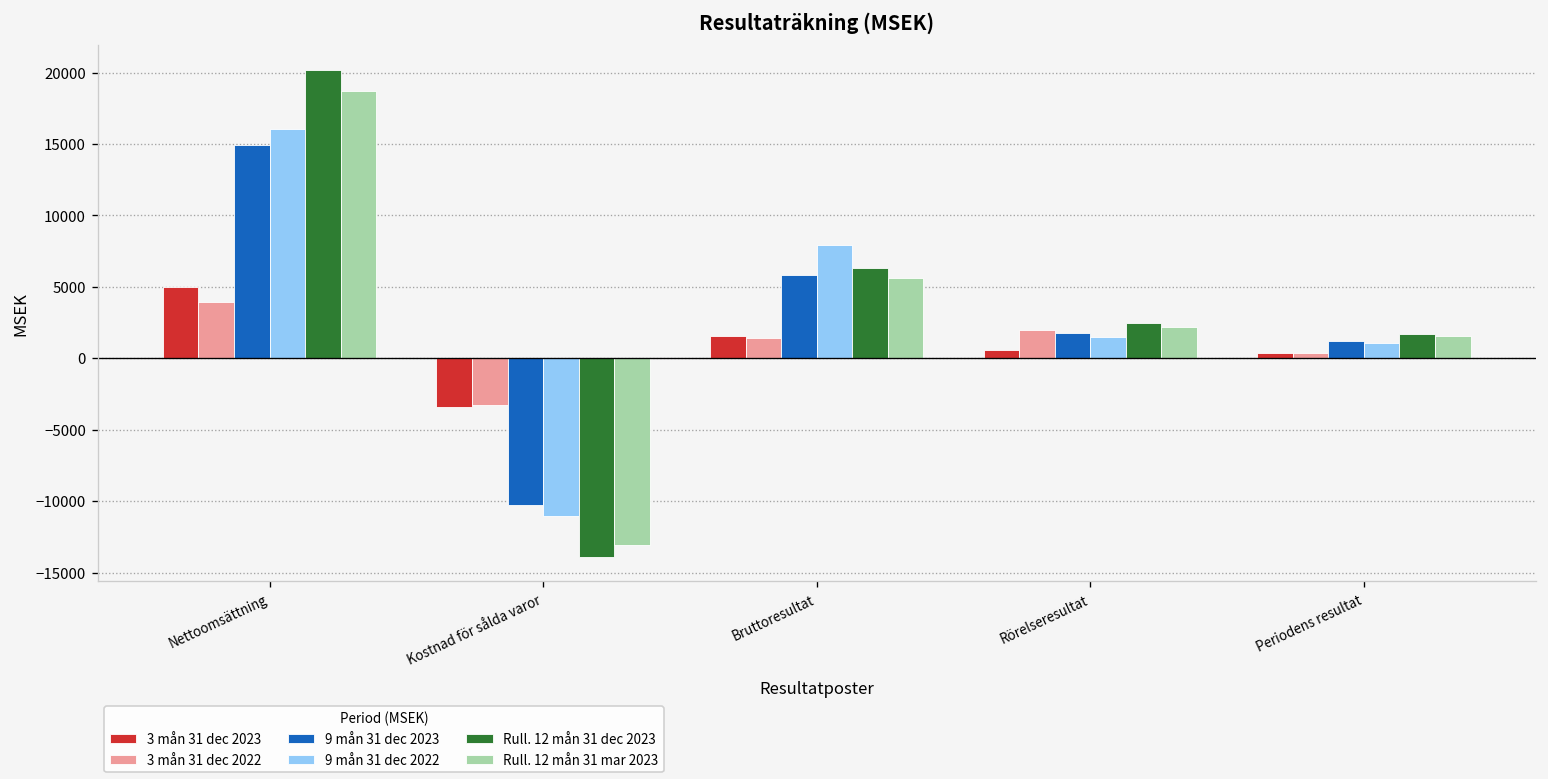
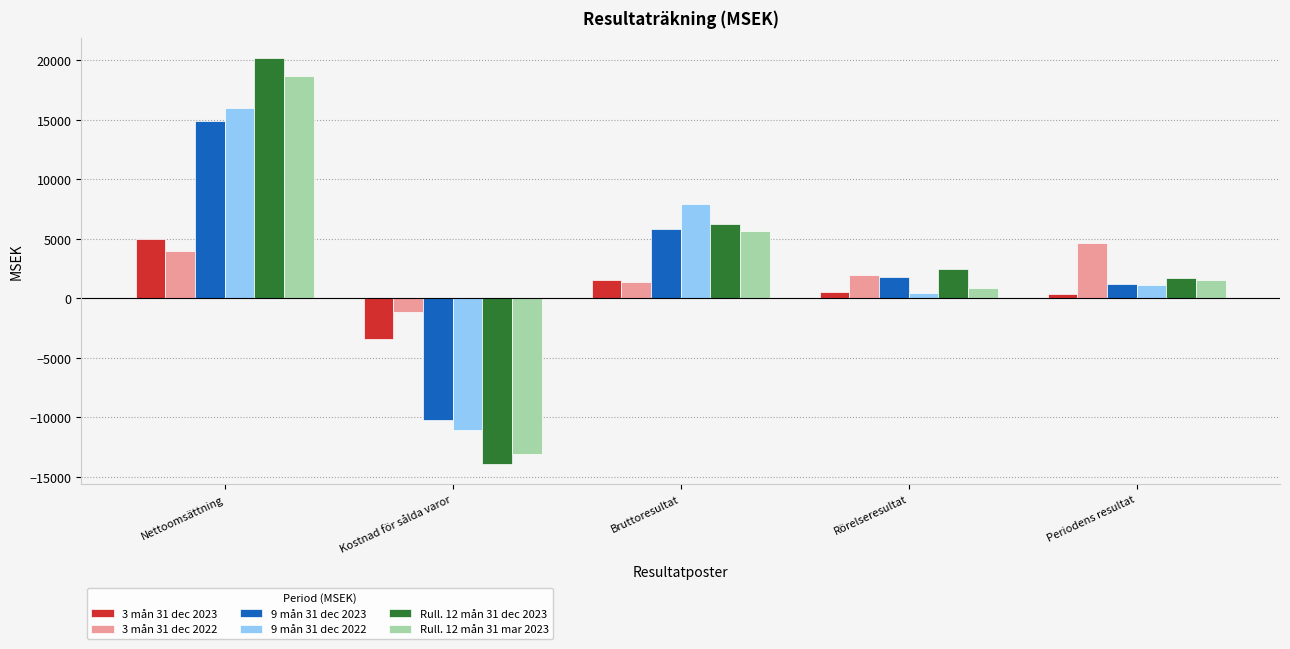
  {
    "3 mån 31 dec 2023": {
      "Nettoomsättning": 5000,
      "Kostnad för sålda varor": -3400,
      "Bruttoresultat": 1600,
      "Rörelseresultat": 600,
      "Periodens resultat": 400
    },
    "3 mån 31 dec 2022": {
      "Nettoomsättning": 4000,
-     "Kostnad för sålda varor": -3200,
+     "Kostnad för sålda varor": -1100,
      "Bruttoresultat": 1400,
      "Rörelseresultat": 2000,
-     "Periodens resultat": 400
+     "Periodens resultat": 4600
    },
    "9 mån 31 dec 2023": {
      "Nettoomsättning": 14900,
      "Kostnad för sålda varor": -10200,
      "Bruttoresultat": 5900,
      "Rörelseresultat": 1800,
      "Periodens resultat": 1200
    },
    "9 mån 31 dec 2022": {
      "Nettoomsättning": 16000,
      "Kostnad för sålda varor": -11000,
      "Bruttoresultat": 8000,
-     "Rörelseresultat": 1500,
+     "Rörelseresultat": 400,
      "Periodens resultat": 1100
    },
    "Rull. 12 mån 31 dec 2023": {
      "Nettoomsättning": 20200,
      "Kostnad för sålda varor": -13900,
      "Bruttoresultat": 6300,
      "Rörelseresultat": 2400,
      "Periodens resultat": 1700
    },
    "Rull. 12 mån 31 mar 2023": {
      "Nettoomsättning": 18700,
      "Kostnad för sålda varor": -13100,
      "Bruttoresultat": 5600,
-     "Rörelseresultat": 2200,
+     "Rörelseresultat": 800,
      "Periodens resultat": 1600
    }
  }
